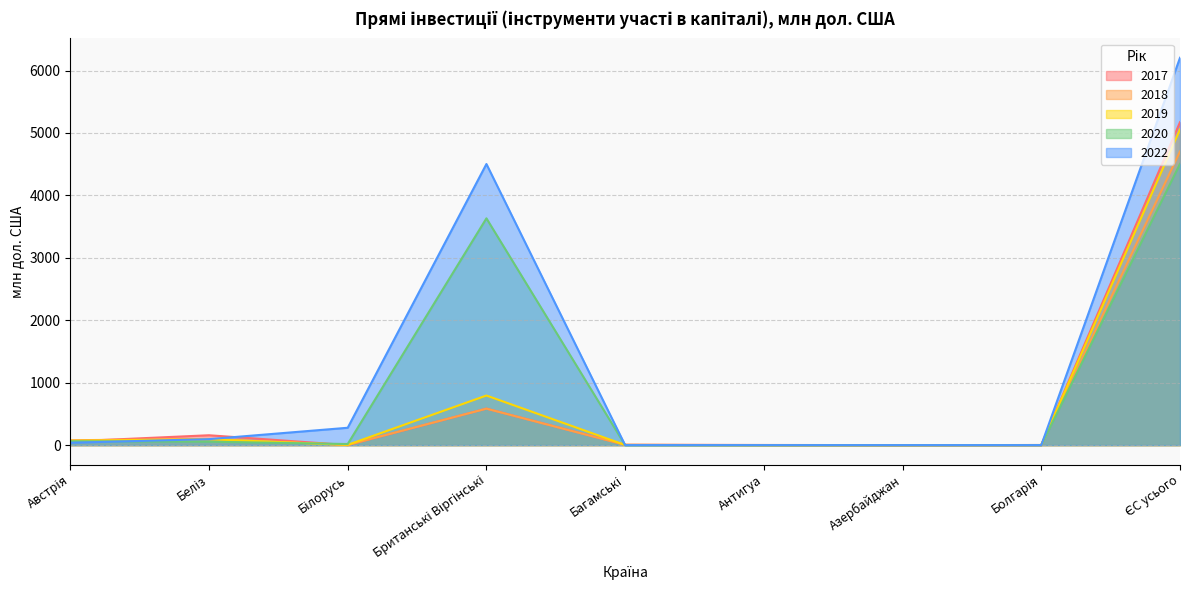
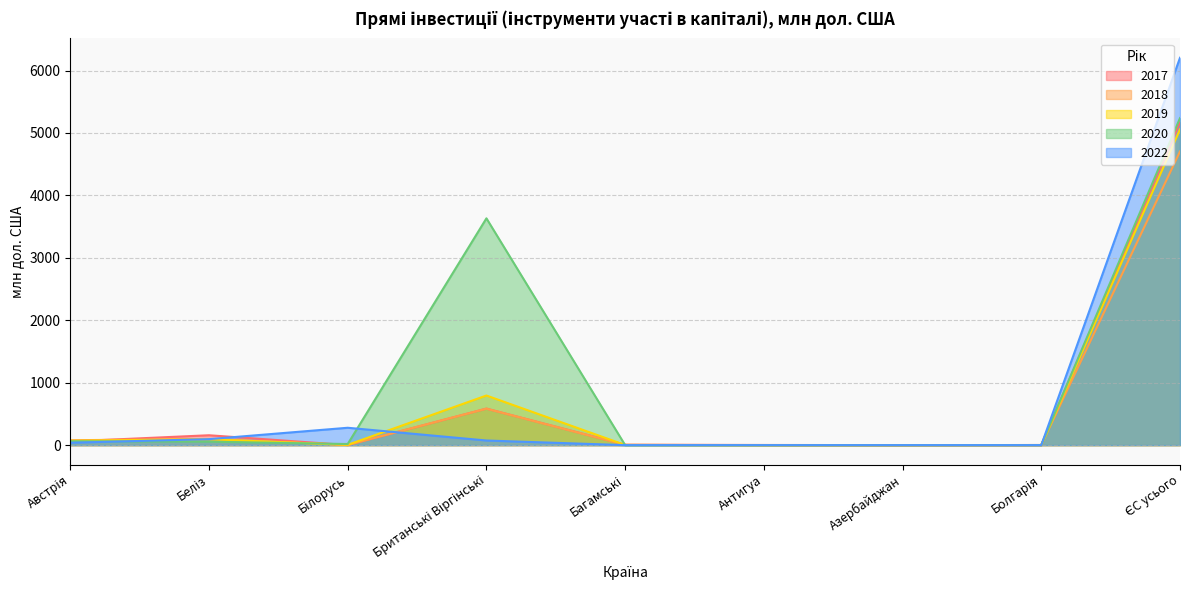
  {
    "2019": {
      "Британські Віргінські": 800,
      "ЄС усього": 5100
    },
    "2020": {
      "Британські Віргінські": 3600,
-     "ЄС усього": 4500
+     "ЄС усього": 5200
    },
    "2022": {
      "Білорусь": 300,
-     "Британські Віргінські": 4500,
+     "Британські Віргінські": 100,
      "ЄС усього": 6200
    }
  }
